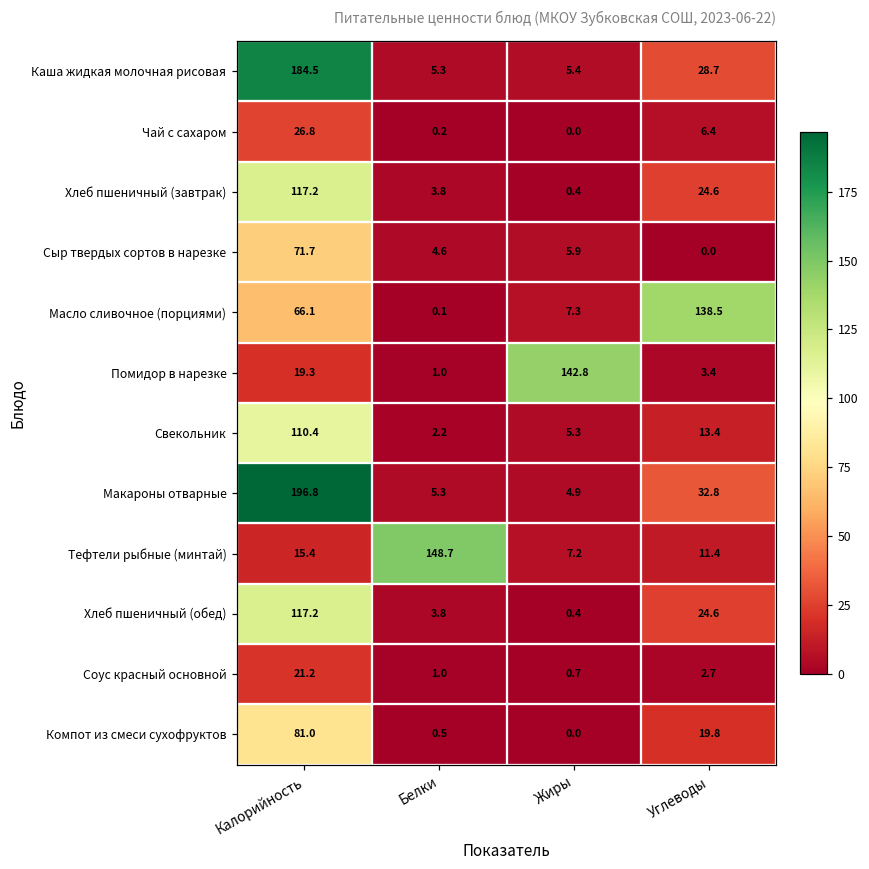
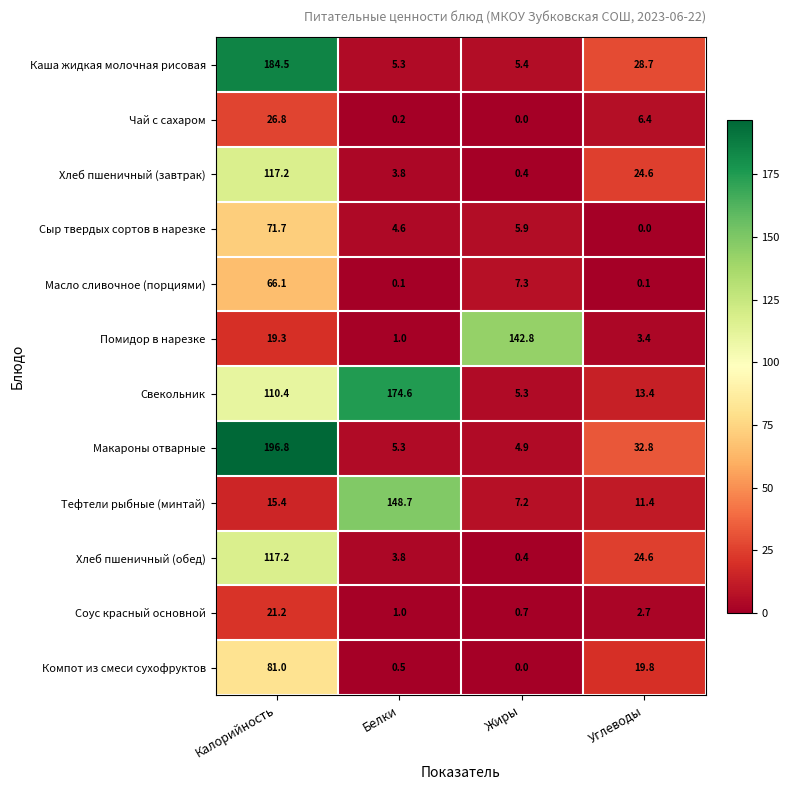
  {
    "Каша жидкая молочная рисовая": {
      "Калорийность": 184.5,
      "Белки": 5.3,
      "Жиры": 5.4,
      "Углеводы": 28.7
    },
    "Чай с сахаром": {
      "Калорийность": 26.8,
      "Белки": 0.2,
      "Жиры": 0.0,
      "Углеводы": 6.4
    },
    "Хлеб пшеничный (завтрак)": {
      "Калорийность": 117.2,
      "Белки": 3.8,
      "Жиры": 0.4,
      "Углеводы": 24.6
    },
    "Сыр твердых сортов в нарезке": {
      "Калорийность": 71.7,
      "Белки": 4.6,
      "Жиры": 5.9,
      "Углеводы": 0.0
    },
    "Масло сливочное (порциями)": {
      "Калорийность": 66.1,
      "Белки": 0.1,
      "Жиры": 7.3,
-     "Углеводы": 138.5
+     "Углеводы": 0.1
    },
    "Помидор в нарезке": {
      "Калорийность": 19.3,
      "Белки": 1.0,
      "Жиры": 142.8,
      "Углеводы": 3.4
    },
    "Свекольник": {
      "Калорийность": 110.4,
-     "Белки": 2.2,
+     "Белки": 174.6,
      "Жиры": 5.3,
      "Углеводы": 13.4
    },
    "Макароны отварные": {
      "Калорийность": 196.8,
      "Белки": 5.3,
      "Жиры": 4.9,
      "Углеводы": 32.8
    },
    "Тефтели рыбные (минтай)": {
      "Калорийность": 15.4,
      "Белки": 148.7,
      "Жиры": 7.2,
      "Углеводы": 11.4
    },
    "Хлеб пшеничный (обед)": {
      "Калорийность": 117.2,
      "Белки": 3.8,
      "Жиры": 0.4,
      "Углеводы": 24.6
    },
    "Соус красный основной": {
      "Калорийность": 21.2,
      "Белки": 1.0,
      "Жиры": 0.7,
      "Углеводы": 2.7
    },
    "Компот из смеси сухофруктов": {
      "Калорийность": 81.0,
      "Белки": 0.5,
      "Жиры": 0.0,
      "Углеводы": 19.8
    }
  }
